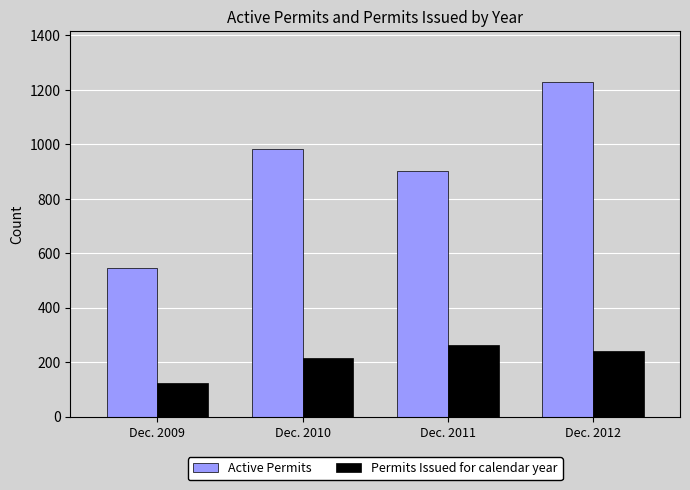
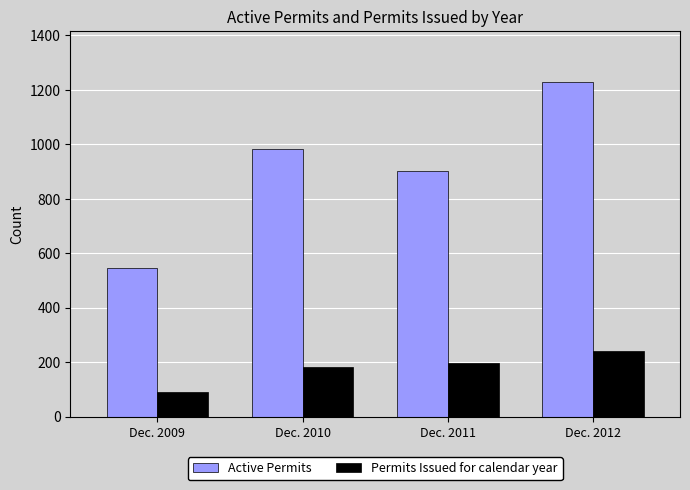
  {
    "Active Permits": {
      "Dec. 2009": 550,
      "Dec. 2010": 980,
      "Dec. 2011": 900,
      "Dec. 2012": 1230
    },
    "Permits Issued for calendar year": {
-     "Dec. 2009": 120,
-     "Dec. 2010": 220,
-     "Dec. 2011": 260,
+     "Dec. 2009": 90,
+     "Dec. 2010": 180,
+     "Dec. 2011": 200,
      "Dec. 2012": 240
    }
  }
